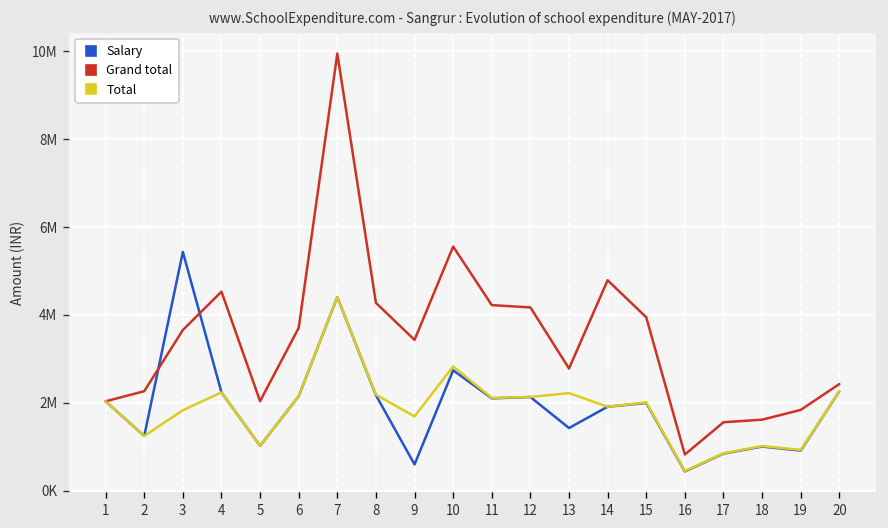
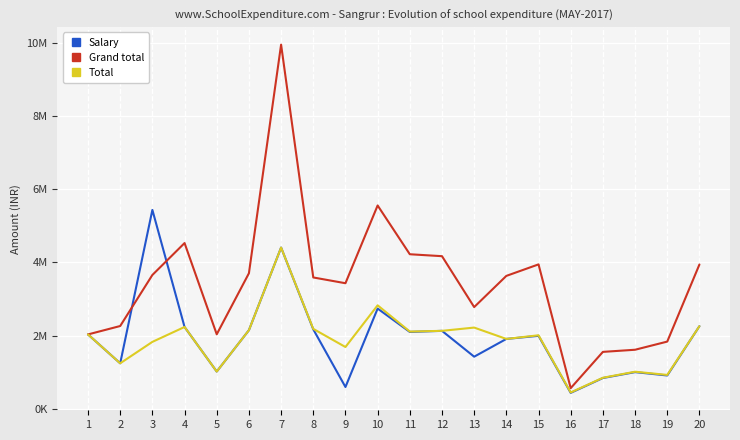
  {
    "Salary": {
      "3": 5400000,
      "9": 600000,
      "10": 2700000,
      "13": 1400000
    },
    "Grand total": {
      "2": 2300000,
      "3": 3700000,
      "4": 4500000,
      "5": 2000000,
      "6": 3700000,
      "7": 10000000,
-     "8": 4300000,
+     "8": 3600000,
      "9": 3400000,
      "10": 5600000,
      "11": 4200000,
      "12": 4200000,
      "13": 2800000,
-     "14": 4800000,
+     "14": 3600000,
      "15": 3900000,
-     "16": 800000,
+     "16": 600000,
      "17": 1600000,
      "18": 1600000,
      "19": 1800000,
-     "20": 2400000
+     "20": 3900000
    },
    "Total": {
      "3": 1800000,
      "9": 1700000,
      "10": 2800000,
      "13": 2200000
    }
  }
